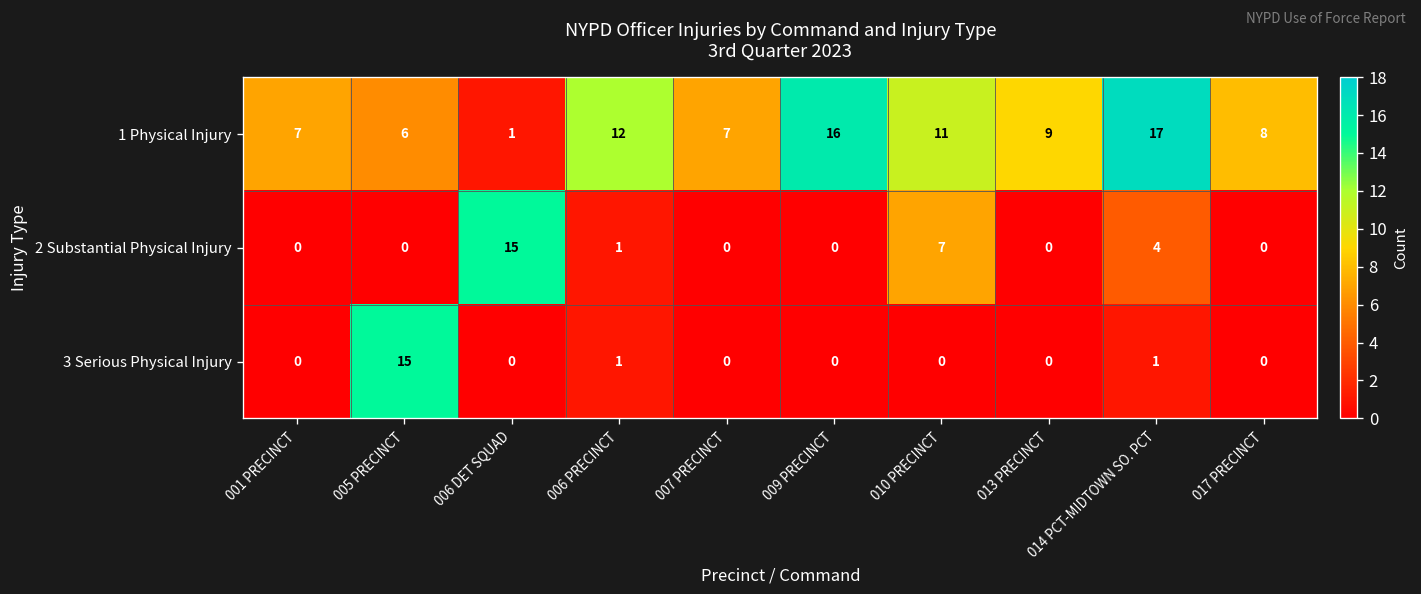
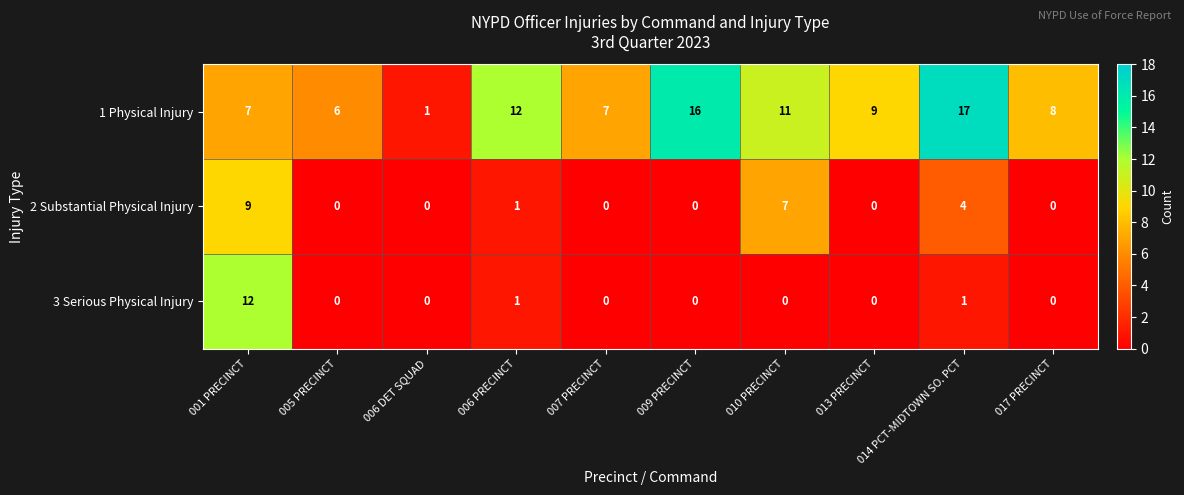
  {
    "1 Physical Injury": {
      "001 PRECINCT": 7,
      "005 PRECINCT": 6,
      "006 DET SQUAD": 1,
      "006 PRECINCT": 12,
      "007 PRECINCT": 7,
      "009 PRECINCT": 16,
      "010 PRECINCT": 11,
      "013 PRECINCT": 9,
      "014 PCT-MIDTOWN SO. PCT": 17,
      "017 PRECINCT": 8
    },
    "2 Substantial Physical Injury": {
-     "001 PRECINCT": 0,
+     "001 PRECINCT": 9,
      "005 PRECINCT": 0,
-     "006 DET SQUAD": 15,
+     "006 DET SQUAD": 0,
      "006 PRECINCT": 1,
      "007 PRECINCT": 0,
      "009 PRECINCT": 0,
      "010 PRECINCT": 7,
      "013 PRECINCT": 0,
      "014 PCT-MIDTOWN SO. PCT": 4,
      "017 PRECINCT": 0
    },
    "3 Serious Physical Injury": {
-     "001 PRECINCT": 0,
-     "005 PRECINCT": 15,
+     "001 PRECINCT": 12,
+     "005 PRECINCT": 0,
      "006 DET SQUAD": 0,
      "006 PRECINCT": 1,
      "007 PRECINCT": 0,
      "009 PRECINCT": 0,
      "010 PRECINCT": 0,
      "013 PRECINCT": 0,
      "014 PCT-MIDTOWN SO. PCT": 1,
      "017 PRECINCT": 0
    }
  }
